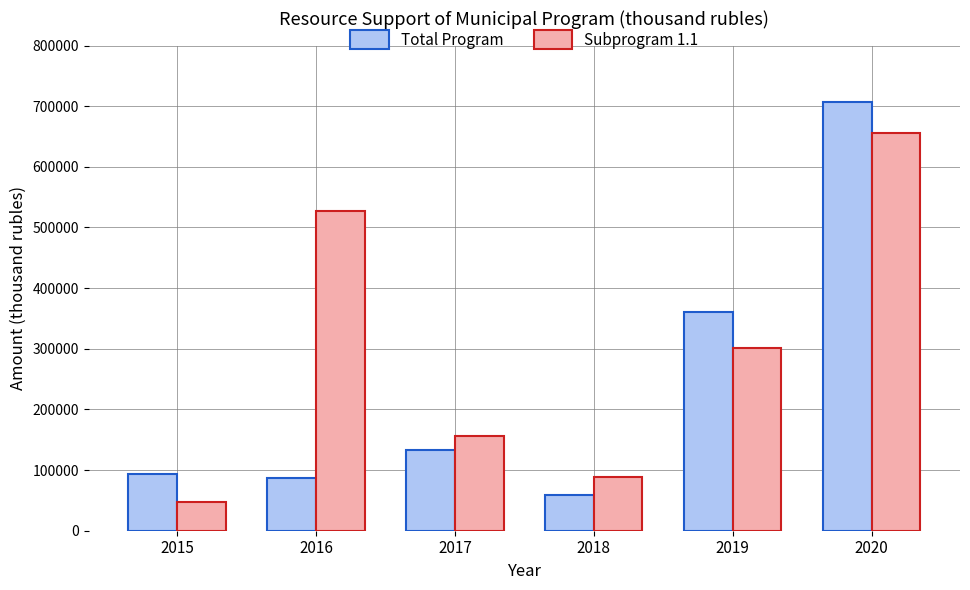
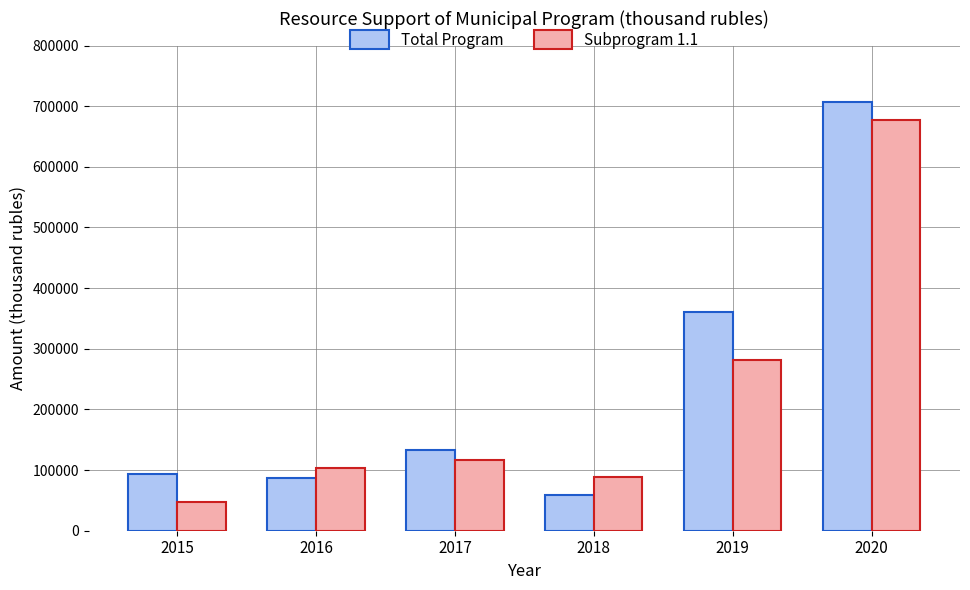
  {
    "Total Program": {
      "2015": 90000,
      "2016": 90000,
      "2017": 130000,
      "2018": 60000,
      "2019": 360000,
      "2020": 710000
    },
    "Subprogram 1.1": {
      "2015": 50000,
-     "2016": 530000,
-     "2017": 160000,
+     "2016": 100000,
+     "2017": 120000,
      "2018": 90000,
-     "2019": 300000,
-     "2020": 660000
+     "2019": 280000,
+     "2020": 680000
    }
  }
